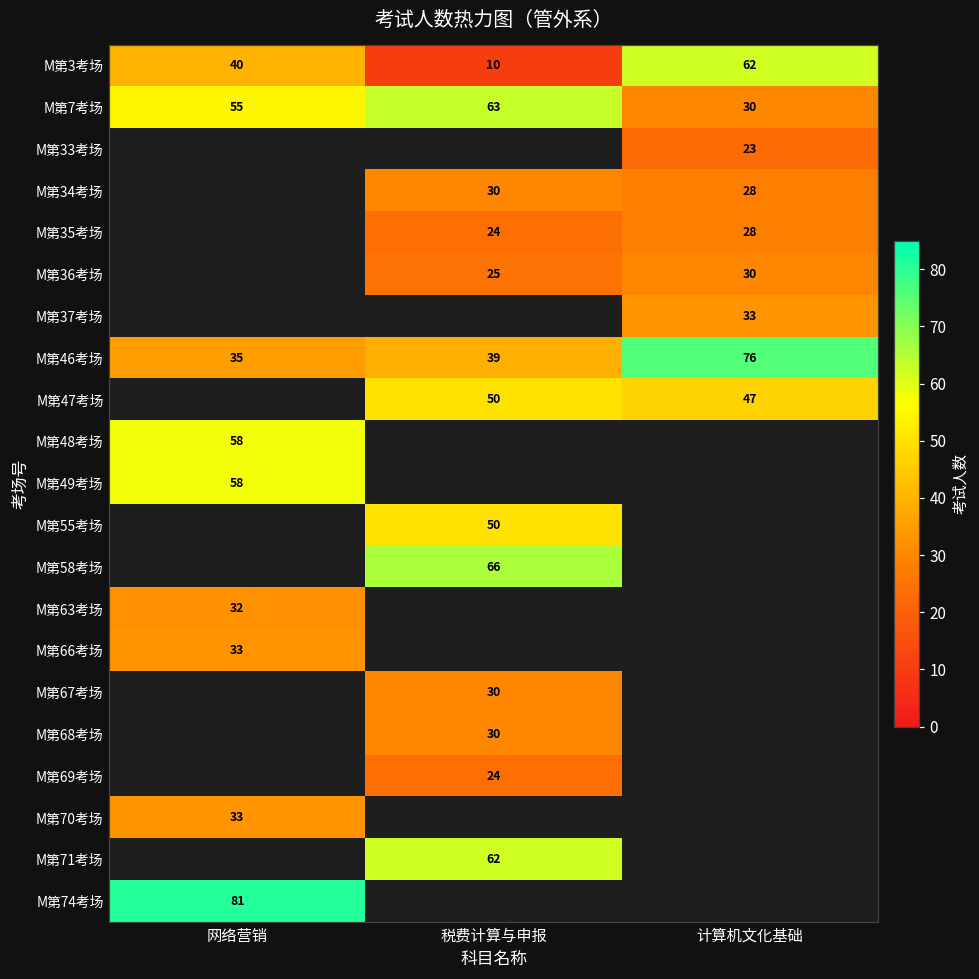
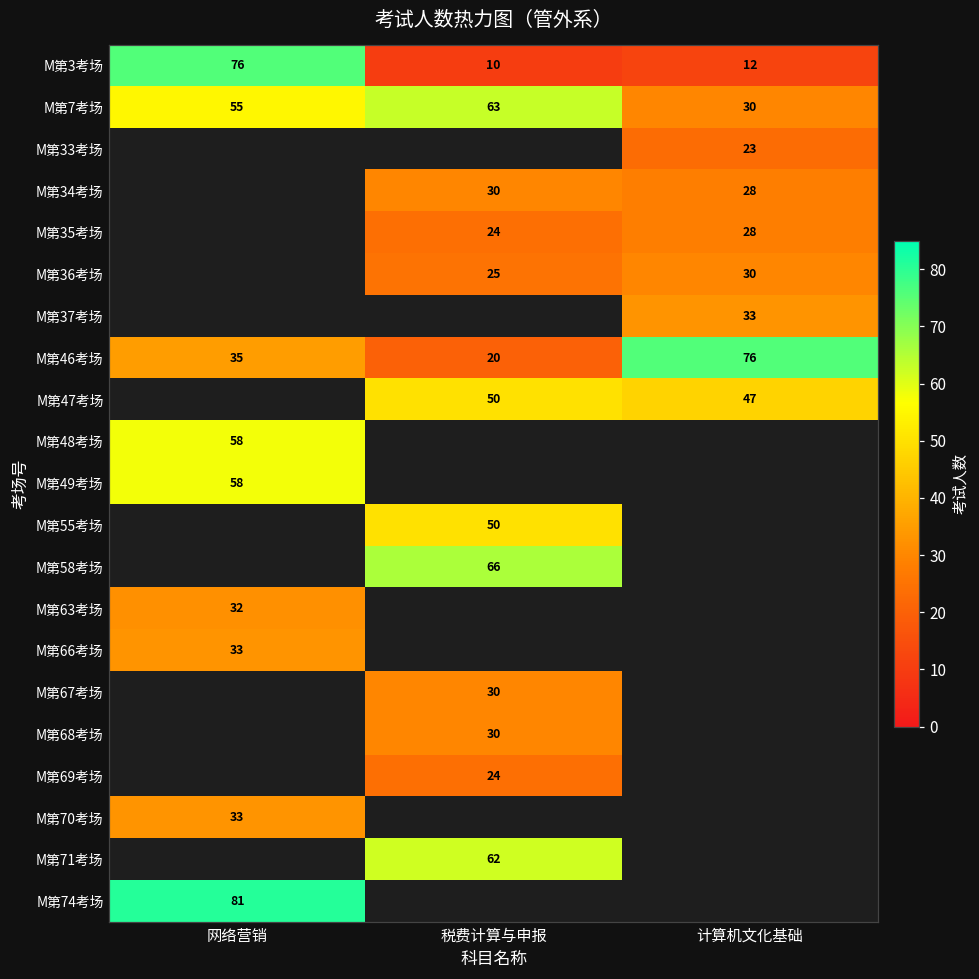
  {
    "M第3考场": {
-     "网络营销": 40,
+     "网络营销": 76,
      "税费计算与申报": 10,
-     "计算机文化基础": 62
+     "计算机文化基础": 12
    },
    "M第7考场": {
      "网络营销": 55,
      "税费计算与申报": 63,
      "计算机文化基础": 30
    },
    "M第33考场": {
      "计算机文化基础": 23
    },
    "M第34考场": {
      "税费计算与申报": 30,
      "计算机文化基础": 28
    },
    "M第35考场": {
      "税费计算与申报": 24,
      "计算机文化基础": 28
    },
    "M第36考场": {
      "税费计算与申报": 25,
      "计算机文化基础": 30
    },
    "M第37考场": {
      "计算机文化基础": 33
    },
    "M第46考场": {
      "网络营销": 35,
-     "税费计算与申报": 39,
+     "税费计算与申报": 20,
      "计算机文化基础": 76
    },
    "M第47考场": {
      "税费计算与申报": 50,
      "计算机文化基础": 47
    },
    "M第48考场": {
      "网络营销": 58
    },
    "M第49考场": {
      "网络营销": 58
    },
    "M第55考场": {
      "税费计算与申报": 50
    },
    "M第58考场": {
      "税费计算与申报": 66
    },
    "M第63考场": {
      "网络营销": 32
    },
    "M第66考场": {
      "网络营销": 33
    },
    "M第67考场": {
      "税费计算与申报": 30
    },
    "M第68考场": {
      "税费计算与申报": 30
    },
    "M第69考场": {
      "税费计算与申报": 24
    },
    "M第70考场": {
      "网络营销": 33
    },
    "M第71考场": {
      "税费计算与申报": 62
    },
    "M第74考场": {
      "网络营销": 81
    }
  }
